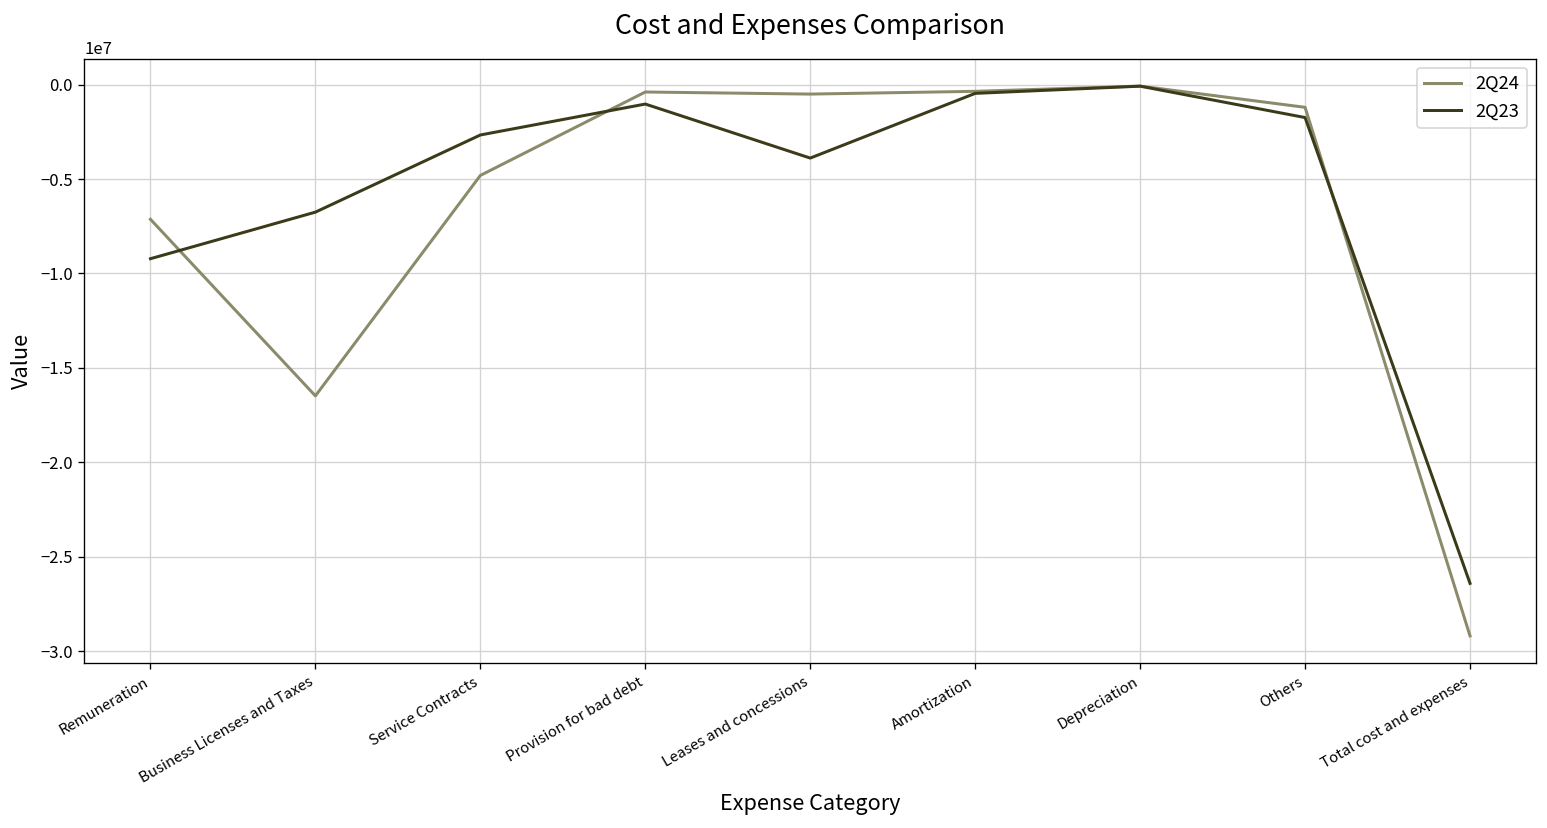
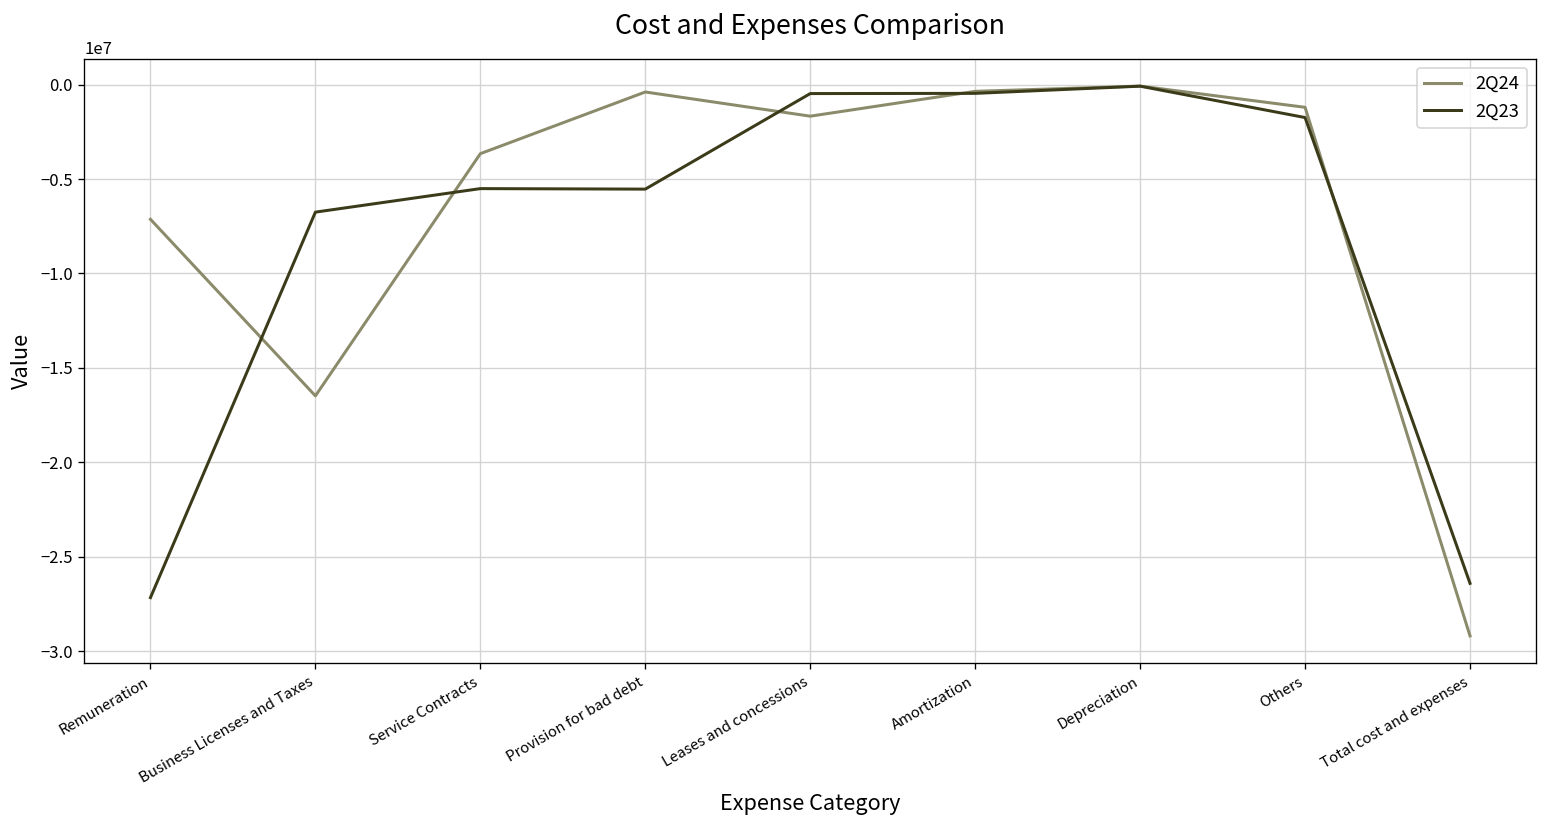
  {
    "2Q24": {
      "Remuneration": -7100000,
      "Business Licenses and Taxes": -16500000,
-     "Service Contracts": -4800000,
+     "Service Contracts": -3700000,
      "Provision for bad debt": -400000,
-     "Leases and concessions": -500000,
+     "Leases and concessions": -1700000,
      "Others": -1200000,
      "Total cost and expenses": -29200000
    },
    "2Q23": {
-     "Remuneration": -9200000,
+     "Remuneration": -27200000,
      "Business Licenses and Taxes": -6800000,
-     "Service Contracts": -2700000,
-     "Provision for bad debt": -1000000,
-     "Leases and concessions": -3900000,
+     "Service Contracts": -5500000,
+     "Provision for bad debt": -5500000,
+     "Leases and concessions": -500000,
      "Others": -1700000,
      "Total cost and expenses": -26400000
    }
  }
